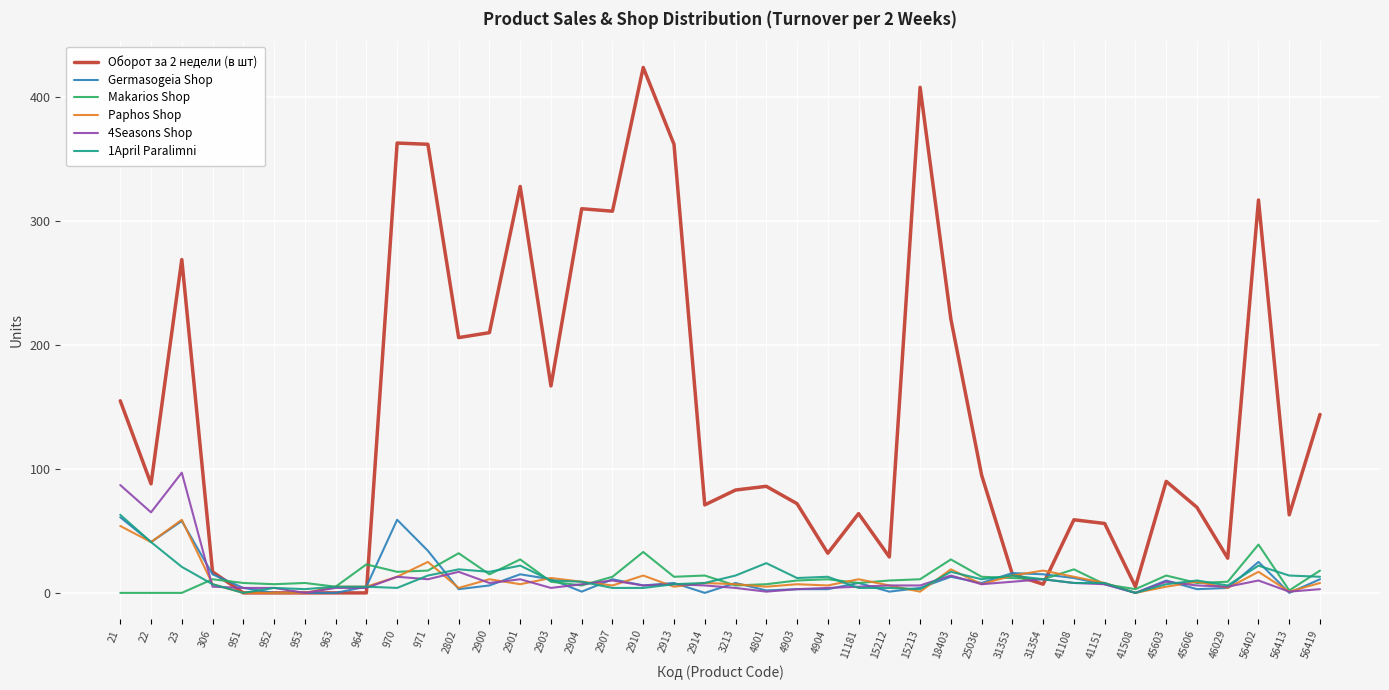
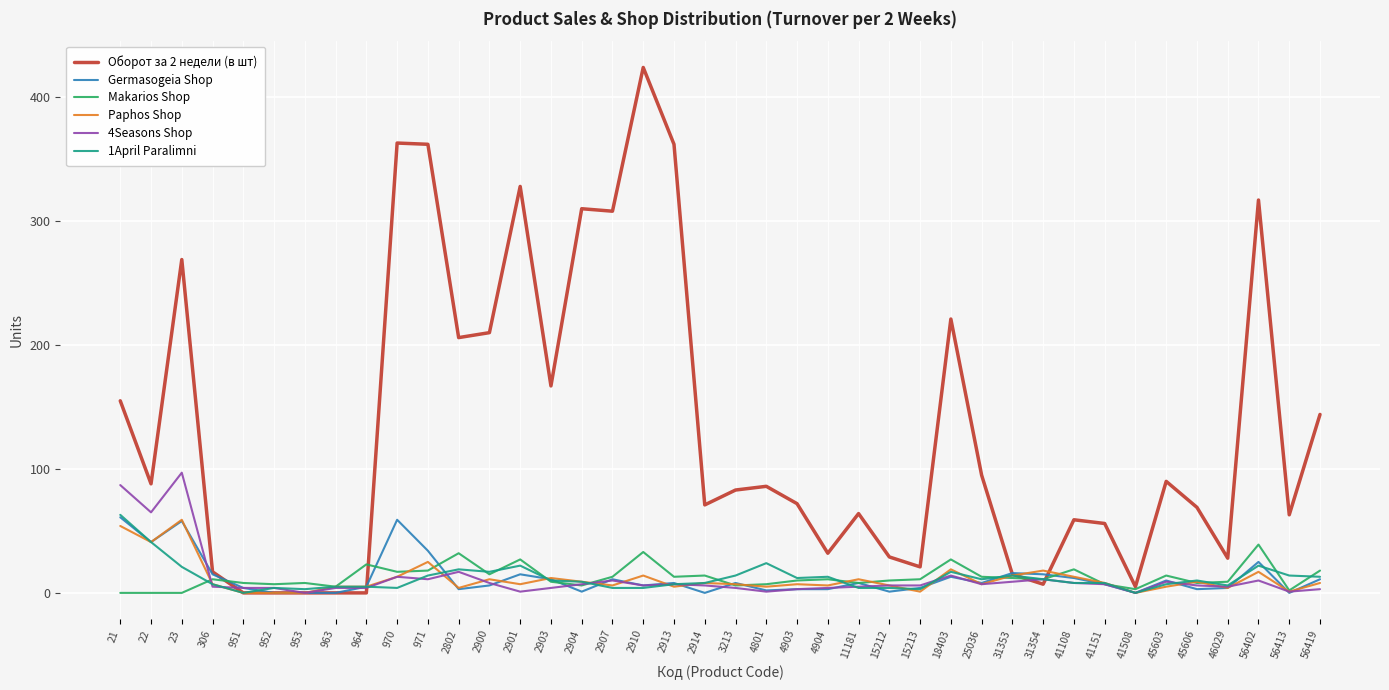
  {
    "Оборот за 2 недели (в шт)": {
      "21": 155,
      "22": 88,
      "23": 269,
      "964": 0,
      "970": 363,
      "971": 362,
      "2802": 206,
      "2900": 210,
      "2901": 328,
      "2903": 167,
      "2904": 310,
      "2907": 308,
      "2910": 424,
      "2913": 362,
      "2914": 71,
      "3213": 83,
      "4801": 86,
      "4903": 72,
      "4904": 32,
      "11181": 64,
      "15212": 29,
-     "15213": 408,
+     "15213": 21,
      "18403": 221,
      "25036": 95,
      "31354": 7,
      "41108": 59,
      "41151": 56,
      "45603": 90,
      "45606": 69,
      "46029": 28,
      "56402": 317,
      "56413": 63,
      "56419": 144
    },
    "Germasogeia Shop": {
      "970": 59,
      "971": 34,
      "2901": 15,
      "2904": 1,
      "2914": 0,
      "15212": 1,
      "31354": 15,
      "45606": 3,
      "56402": 25
    },
    "Paphos Shop": {
      "21": 54,
      "971": 25,
      "2900": 11,
      "2901": 7,
      "2910": 14,
      "4903": 7,
      "11181": 11,
      "31354": 18,
      "56402": 17,
      "56419": 8
    },
    "4Seasons Shop": {
      "21": 87,
      "22": 65,
      "23": 97,
      "971": 11,
-     "2901": 11,
+     "2901": 1,
      "2903": 4,
      "31353": 9,
      "56402": 10,
      "56419": 3
    }
  }
